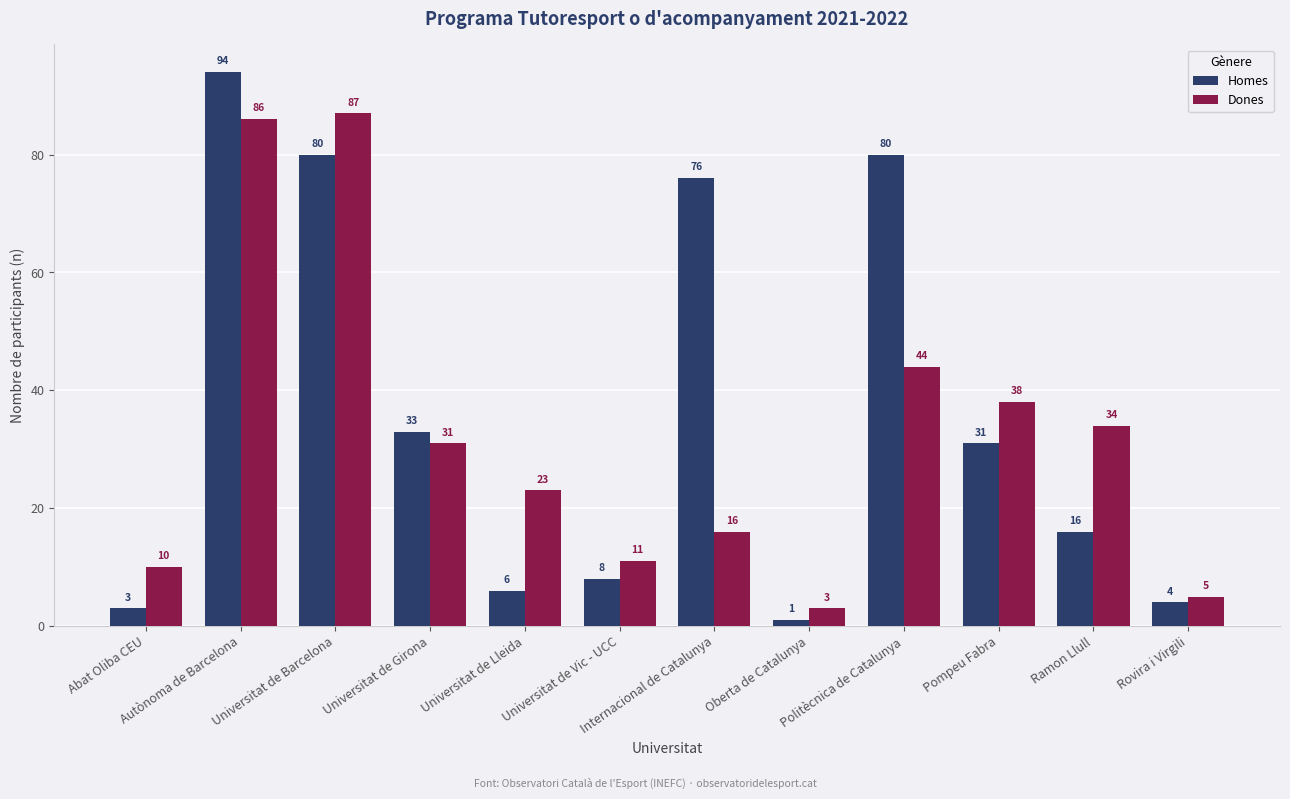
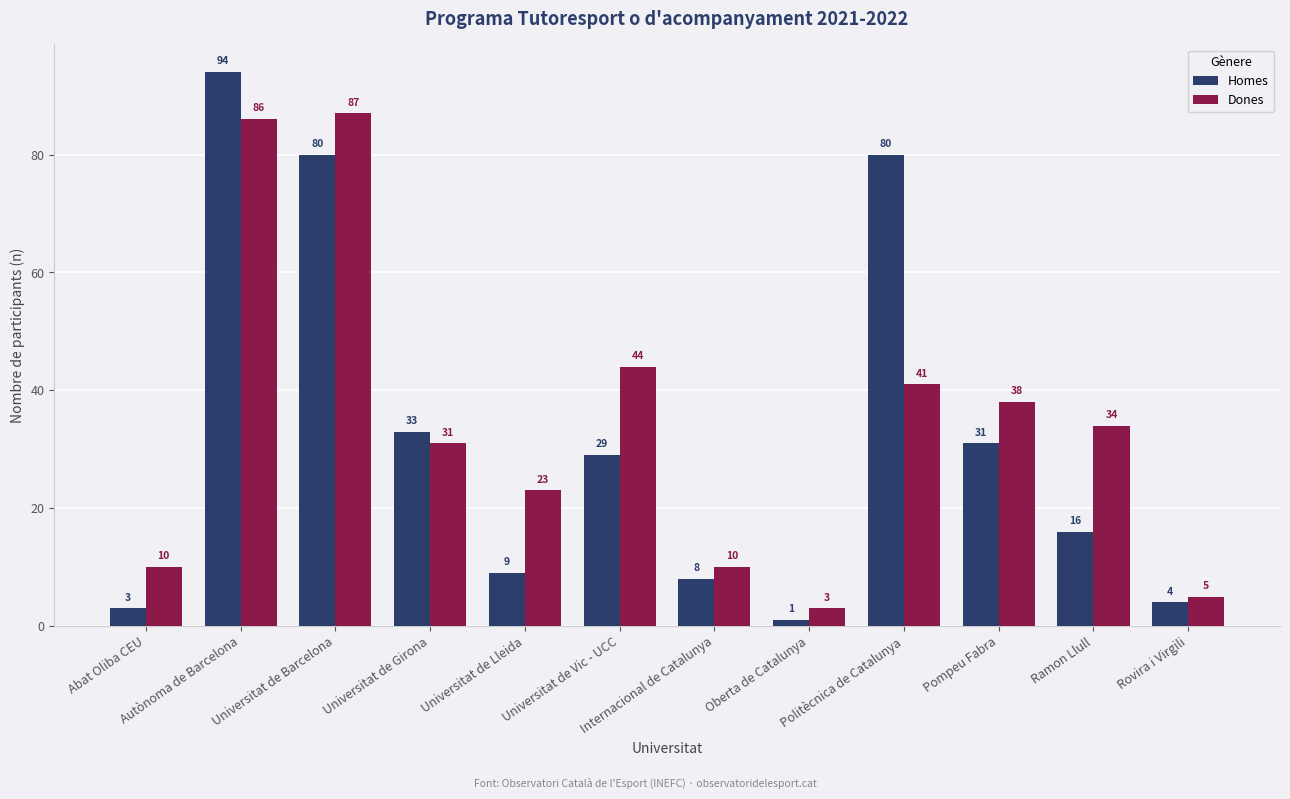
  {
    "Homes": {
      "Abat Oliba CEU": 3,
      "Autònoma de Barcelona": 94,
      "Universitat de Barcelona": 80,
      "Universitat de Girona": 33,
-     "Universitat de Lleida": 6,
-     "Universitat de Vic - UCC": 8,
-     "Internacional de Catalunya": 76,
+     "Universitat de Lleida": 9,
+     "Universitat de Vic - UCC": 29,
+     "Internacional de Catalunya": 8,
      "Oberta de Catalunya": 1,
      "Politècnica de Catalunya": 80,
      "Pompeu Fabra": 31,
      "Ramon Llull": 16,
      "Rovira i Virgili": 4
    },
    "Dones": {
      "Abat Oliba CEU": 10,
      "Autònoma de Barcelona": 86,
      "Universitat de Barcelona": 87,
      "Universitat de Girona": 31,
      "Universitat de Lleida": 23,
-     "Universitat de Vic - UCC": 11,
-     "Internacional de Catalunya": 16,
+     "Universitat de Vic - UCC": 44,
+     "Internacional de Catalunya": 10,
      "Oberta de Catalunya": 3,
-     "Politècnica de Catalunya": 44,
+     "Politècnica de Catalunya": 41,
      "Pompeu Fabra": 38,
      "Ramon Llull": 34,
      "Rovira i Virgili": 5
    }
  }
